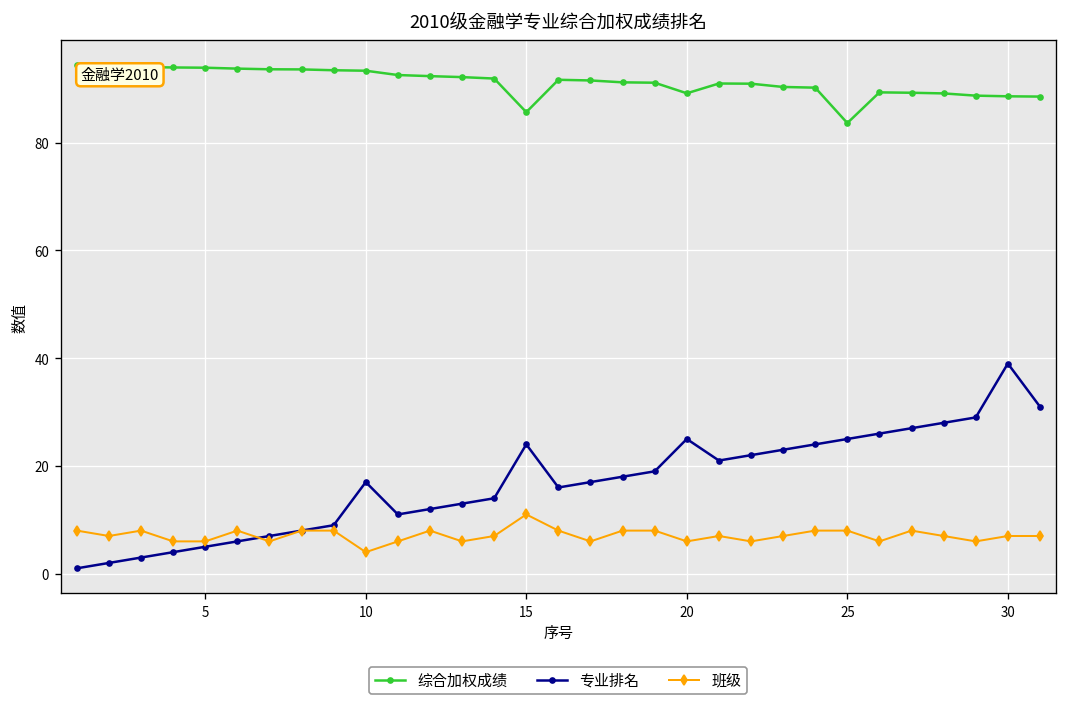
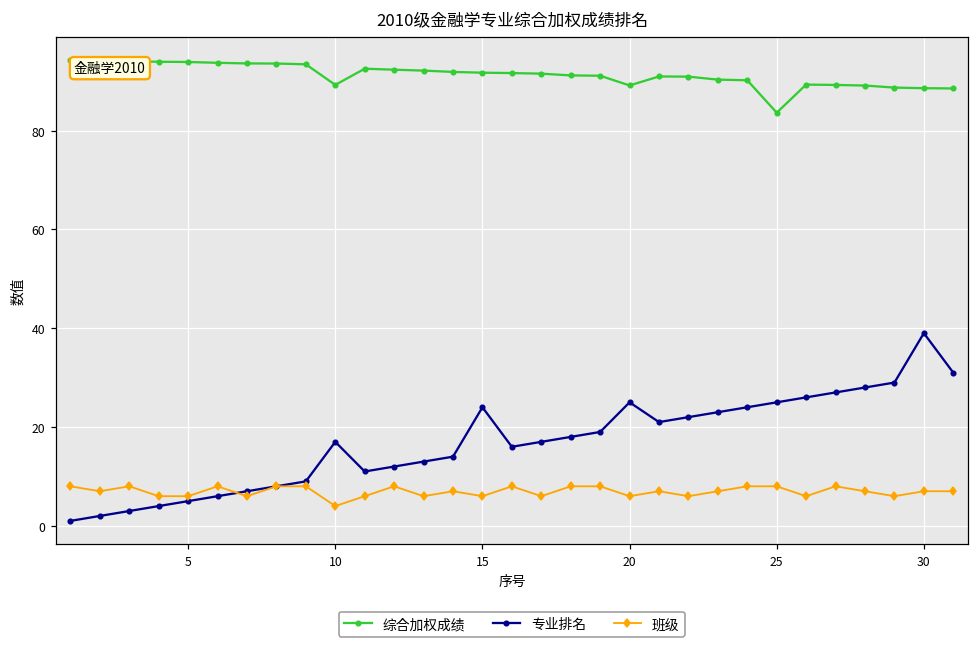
  {
    "综合加权成绩": {
      "5": 94,
-     "10": 93,
-     "15": 86,
+     "10": 89,
+     "15": 92,
      "20": 89,
      "25": 84,
      "30": 89
    },
    "专业排名": {
      "5": 5,
      "10": 17,
      "15": 24,
      "20": 25,
      "25": 25,
      "30": 39
    },
    "班级": {
      "5": 6,
      "10": 4,
-     "15": 11,
+     "15": 6,
      "20": 6,
      "25": 8,
      "30": 7
    }
  }
